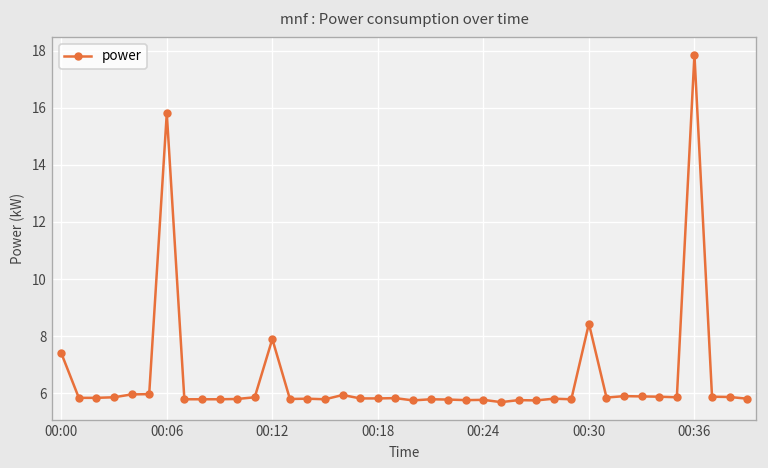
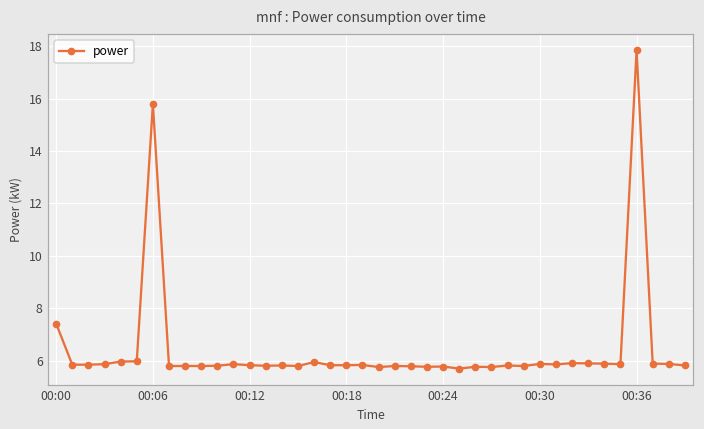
  {
    "00:00": 7.4,
    "00:06": 15.8,
-   "00:12": 7.9,
+   "00:12": 5.8,
    "00:18": 5.8,
    "00:24": 5.8,
-   "00:30": 8.4,
+   "00:30": 5.9,
    "00:36": 17.9
  }
